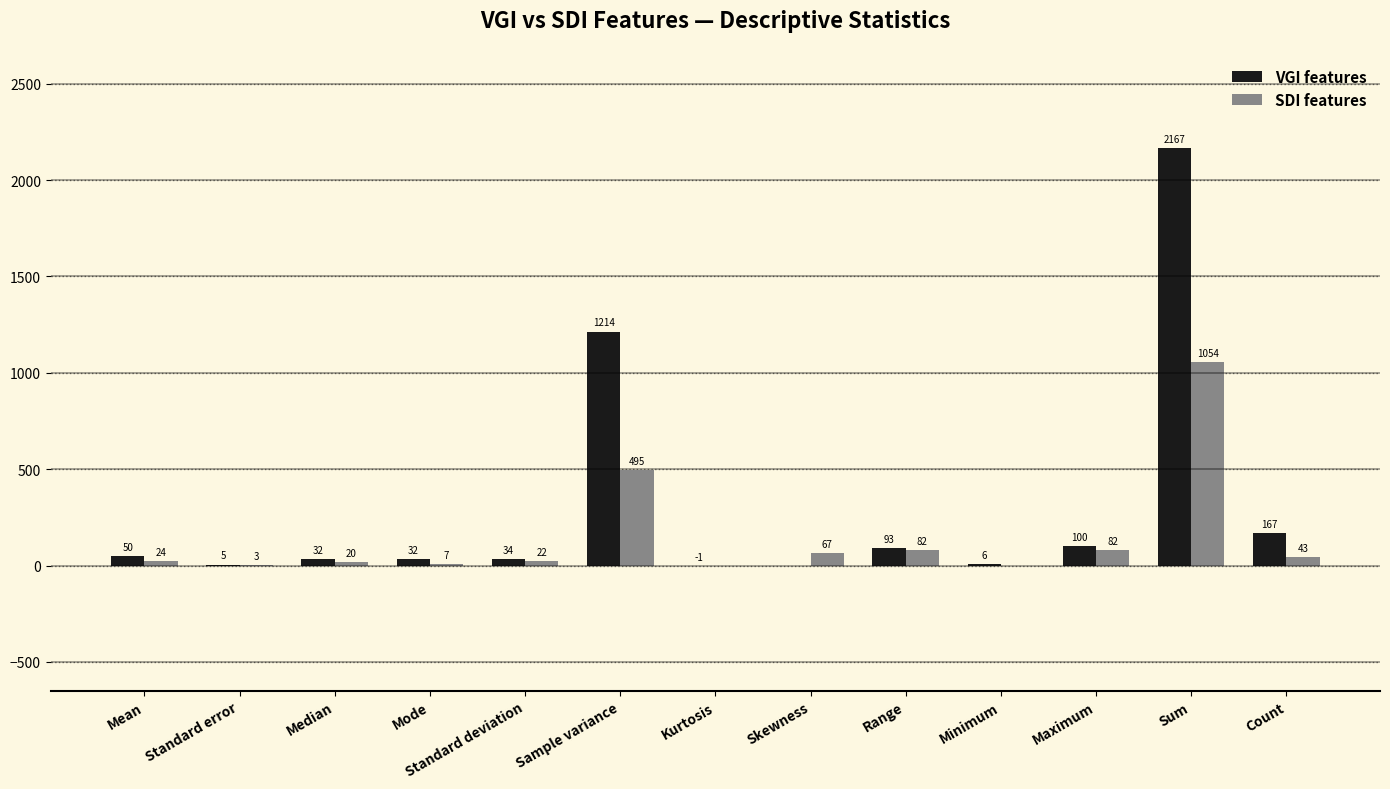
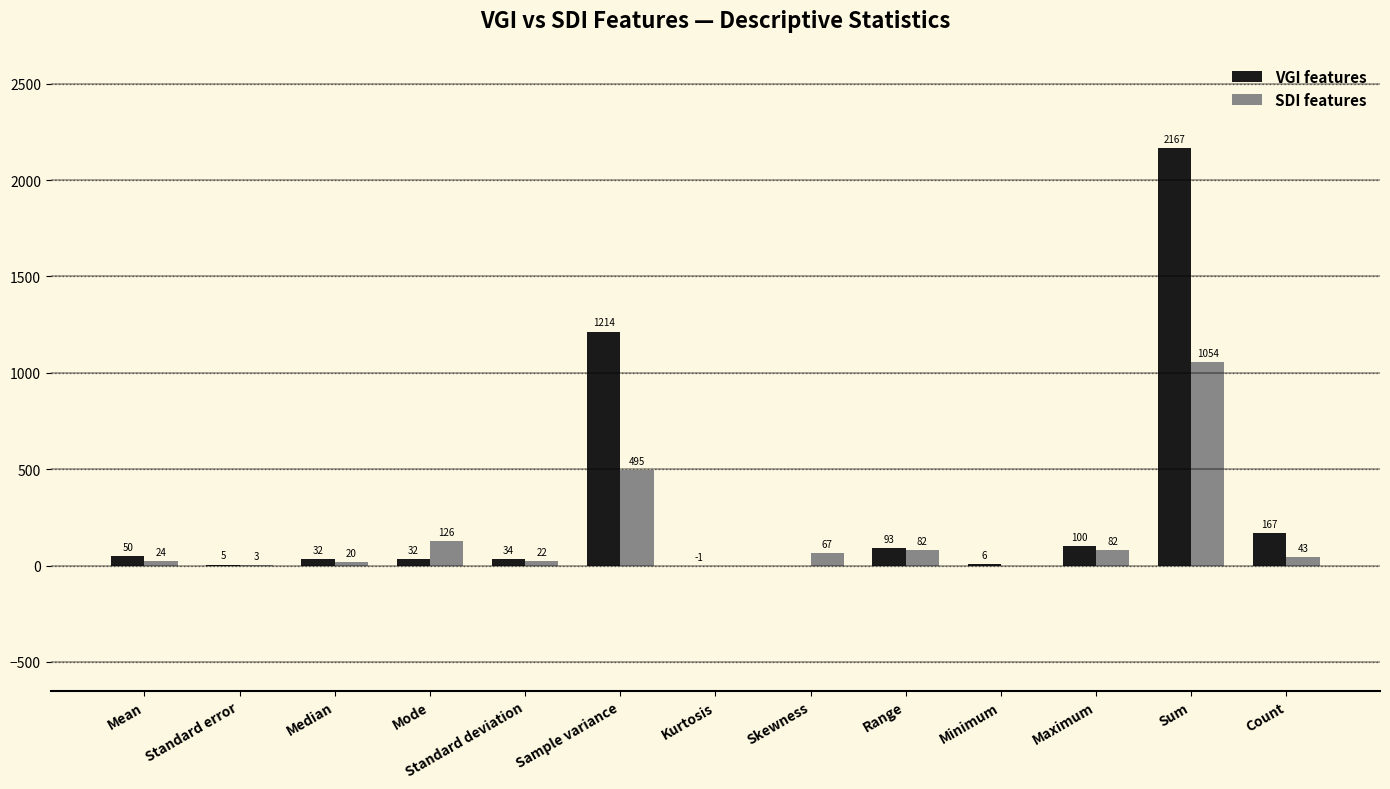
  {
    "VGI features": {
      "Mean": 50,
      "Standard error": 5,
      "Median": 32,
      "Mode": 32,
      "Standard deviation": 34,
      "Sample variance": 1214,
      "Kurtosis": -1,
      "Range": 93,
      "Minimum": 6,
      "Maximum": 100,
      "Sum": 2167,
      "Count": 167
    },
    "SDI features": {
      "Mean": 24,
      "Standard error": 3,
      "Median": 20,
-     "Mode": 7,
+     "Mode": 126,
      "Standard deviation": 22,
      "Sample variance": 495,
      "Skewness": 67,
      "Range": 82,
      "Maximum": 82,
      "Sum": 1054,
      "Count": 43
    }
  }
